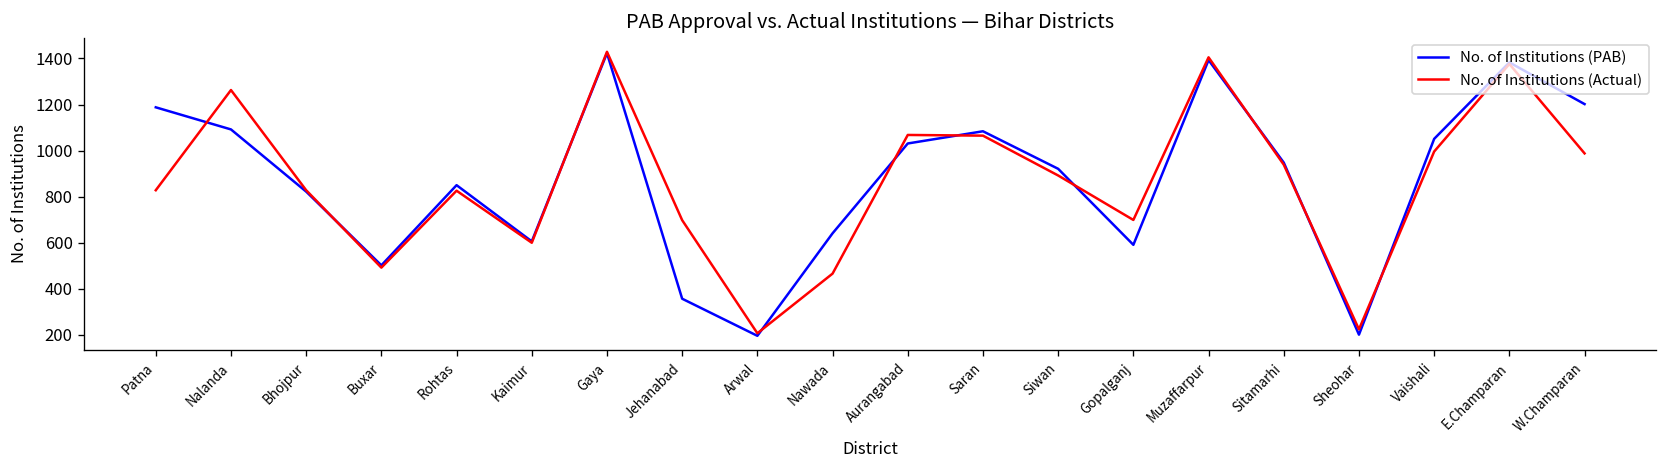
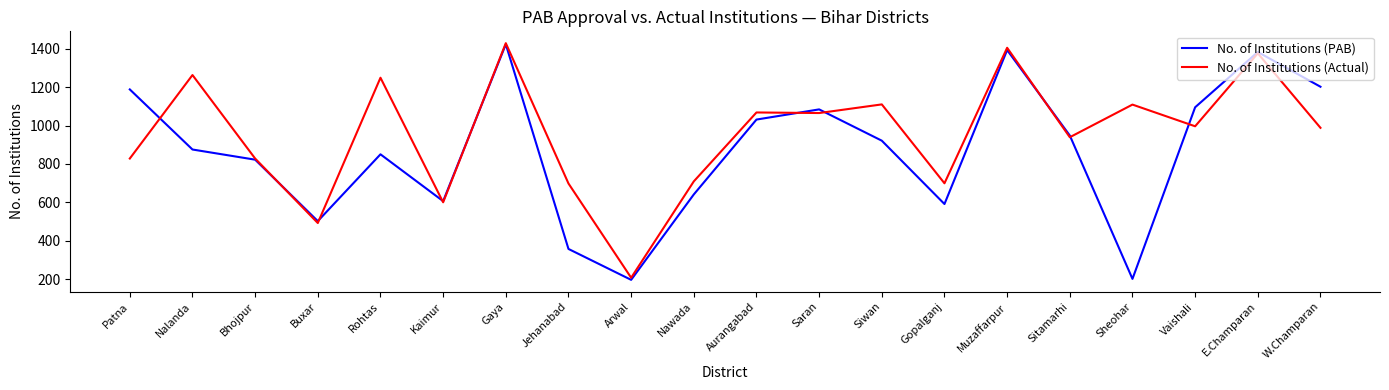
  {
    "No. of Institutions (PAB)": {
      "Patna": 1190,
-     "Nalanda": 1090,
+     "Nalanda": 880,
      "Rohtas": 850,
      "Jehanabad": 360,
      "Nawada": 640,
      "Aurangabad": 1030,
      "Saran": 1080,
      "Siwan": 920,
      "Gopalganj": 590,
      "Sheohar": 200,
-     "Vaishali": 1050,
+     "Vaishali": 1100,
      "W.Champaran": 1200
    },
    "No. of Institutions (Actual)": {
      "Patna": 830,
      "Nalanda": 1260,
-     "Rohtas": 830,
+     "Rohtas": 1250,
      "Jehanabad": 700,
-     "Nawada": 470,
+     "Nawada": 710,
      "Aurangabad": 1070,
      "Saran": 1070,
-     "Siwan": 890,
+     "Siwan": 1110,
      "Gopalganj": 700,
-     "Sheohar": 220,
+     "Sheohar": 1110,
      "Vaishali": 1000,
      "W.Champaran": 990
    }
  }
